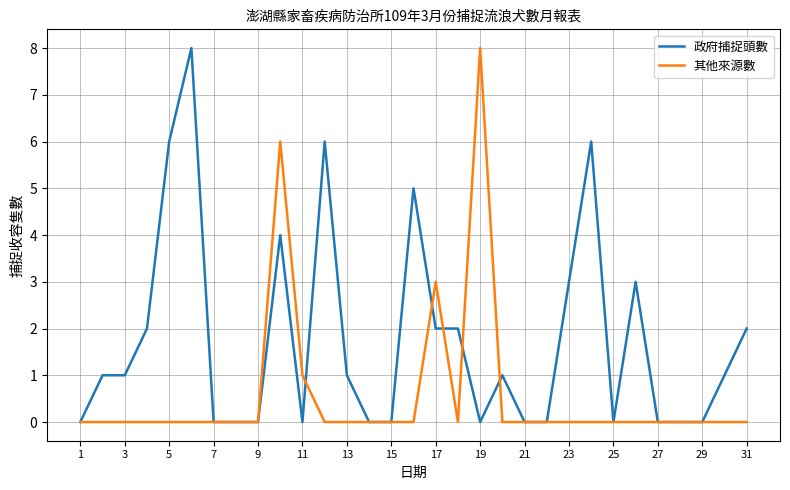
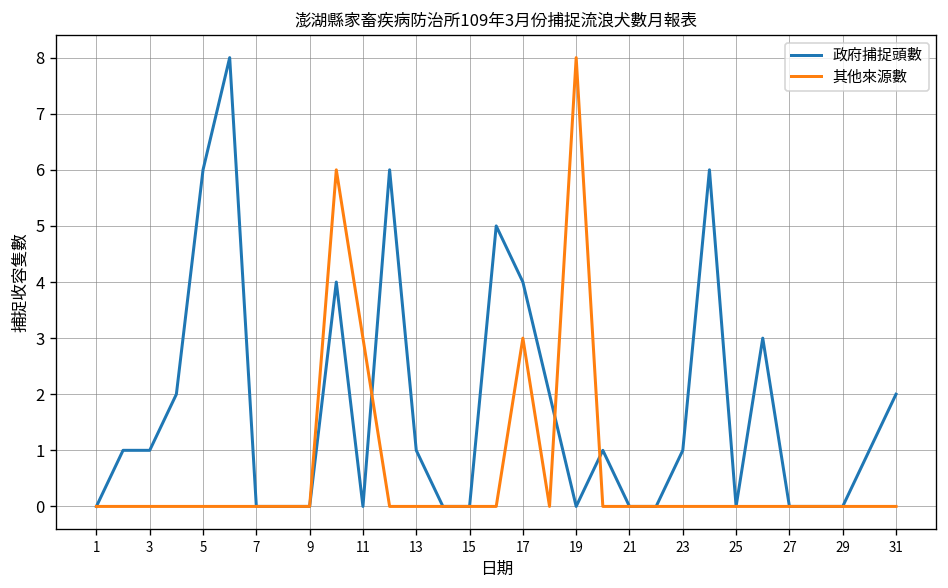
  {
    "政府捕捉頭數": {
      "3": 1,
      "5": 6,
      "11": 0,
      "13": 1,
-     "17": 2,
+     "17": 4,
      "19": 0,
-     "23": 3,
+     "23": 1,
      "31": 2
    },
    "其他來源數": {
      "3": 0,
      "5": 0,
-     "11": 1,
+     "11": 3,
      "13": 0,
      "17": 3,
      "19": 8,
      "23": 0,
      "31": 0
    }
  }
